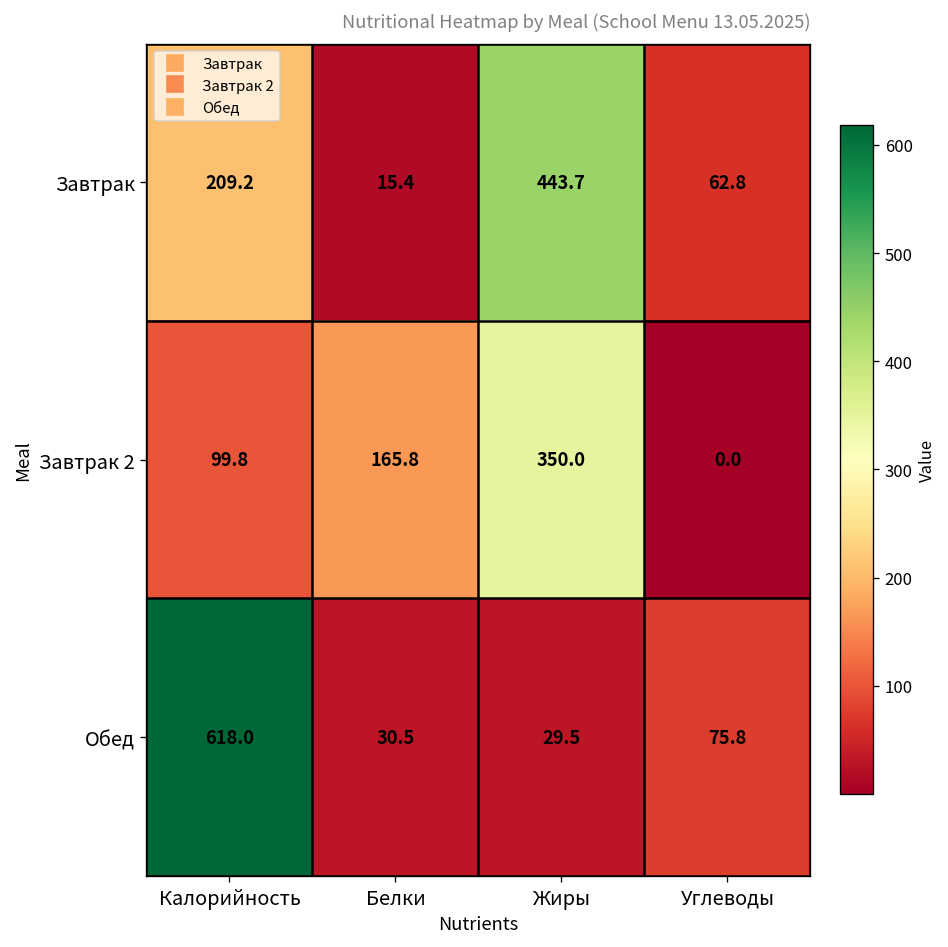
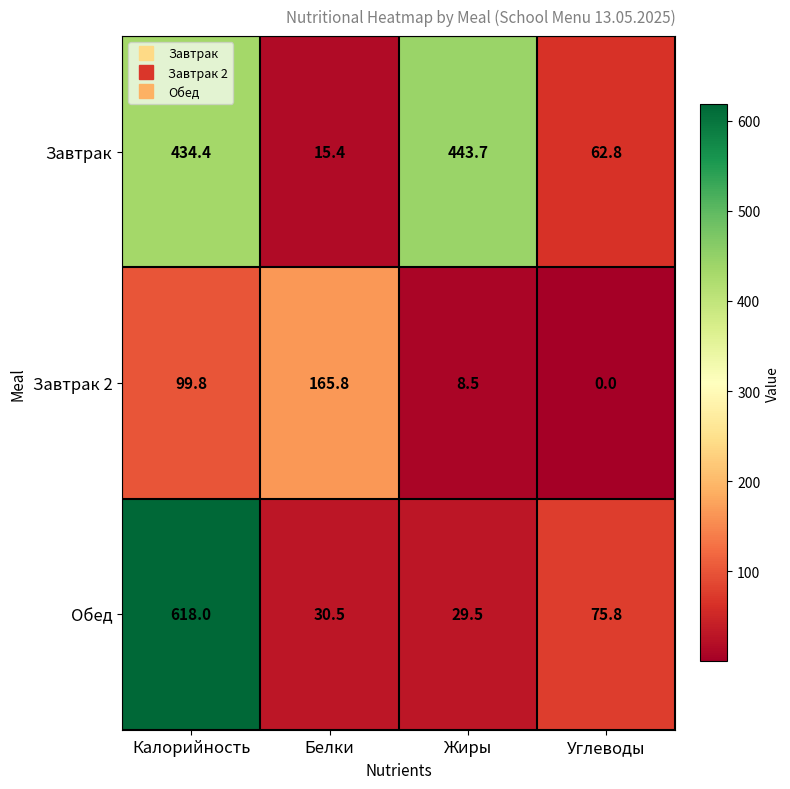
  {
    "Завтрак": {
-     "Калорийность": 209.2,
+     "Калорийность": 434.4,
      "Белки": 15.4,
      "Жиры": 443.7,
      "Углеводы": 62.8
    },
    "Завтрак 2": {
      "Калорийность": 99.8,
      "Белки": 165.8,
-     "Жиры": 350.0,
+     "Жиры": 8.5,
      "Углеводы": 0.0
    },
    "Обед": {
      "Калорийность": 618.0,
      "Белки": 30.5,
      "Жиры": 29.5,
      "Углеводы": 75.8
    }
  }
